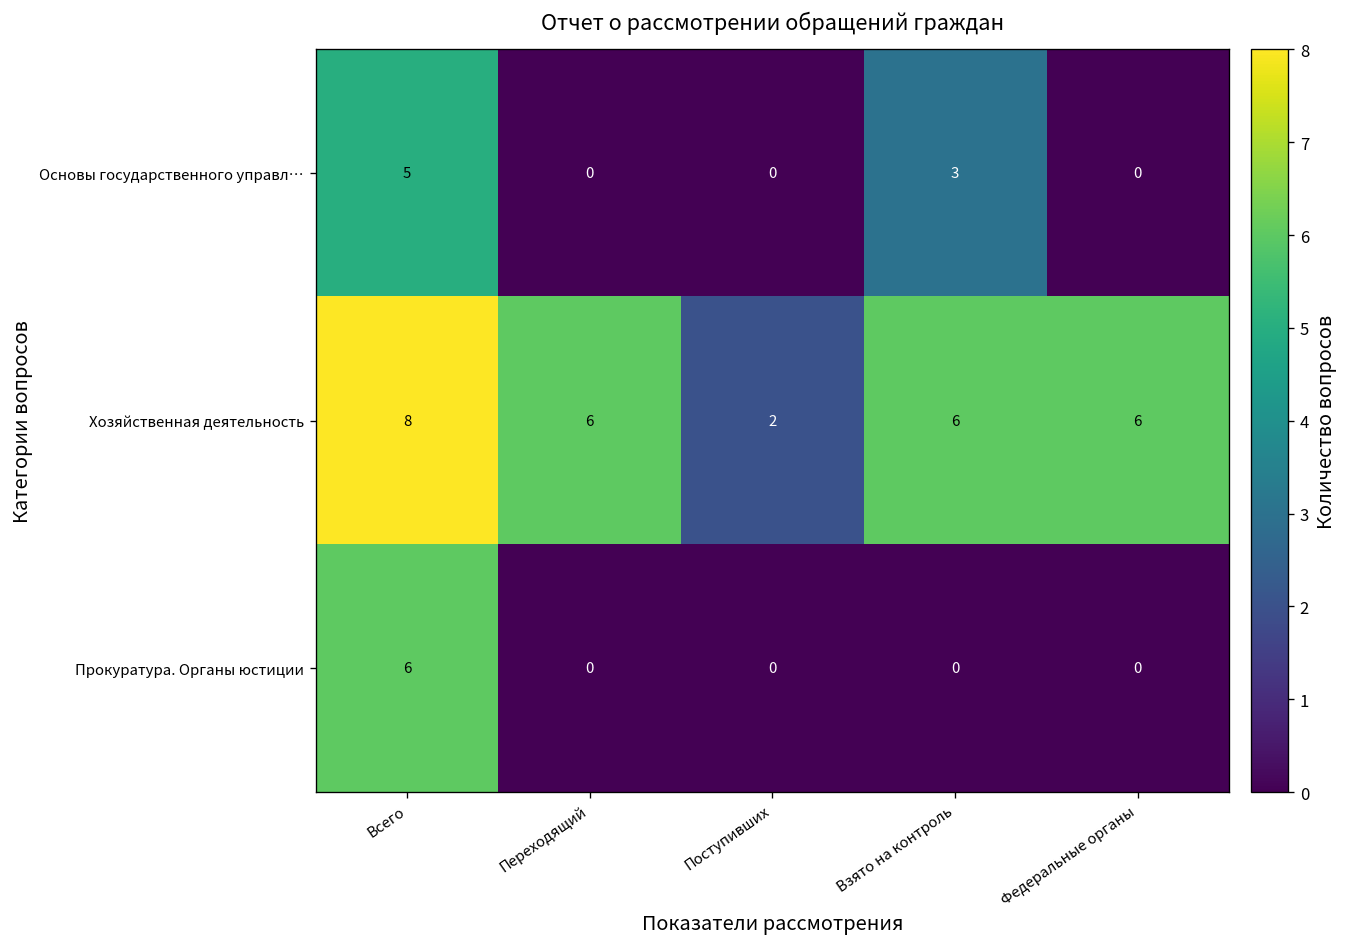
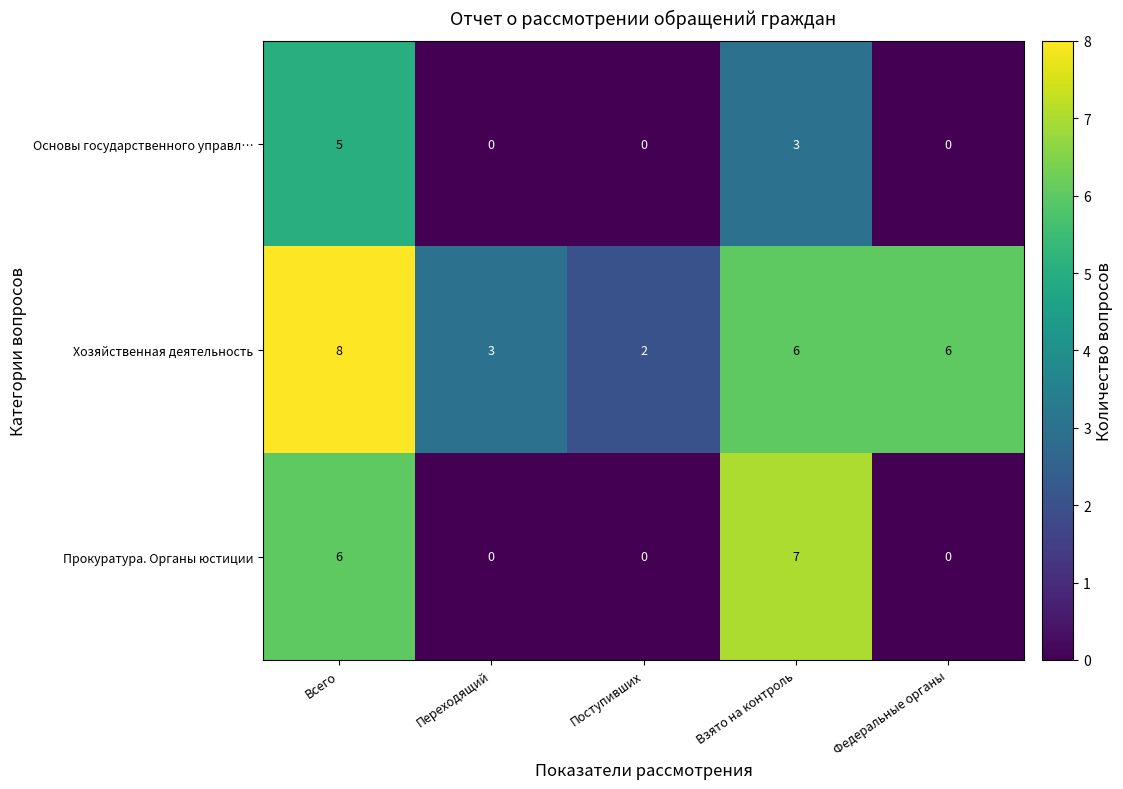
  {
    "Основы государственного управл…": {
      "Всего": 5,
      "Переходящий": 0,
      "Поступивших": 0,
      "Взято на контроль": 3,
      "Федеральные органы": 0
    },
    "Хозяйственная деятельность": {
      "Всего": 8,
-     "Переходящий": 6,
+     "Переходящий": 3,
      "Поступивших": 2,
      "Взято на контроль": 6,
      "Федеральные органы": 6
    },
    "Прокуратура. Органы юстиции": {
      "Всего": 6,
      "Переходящий": 0,
      "Поступивших": 0,
-     "Взято на контроль": 0,
+     "Взято на контроль": 7,
      "Федеральные органы": 0
    }
  }
